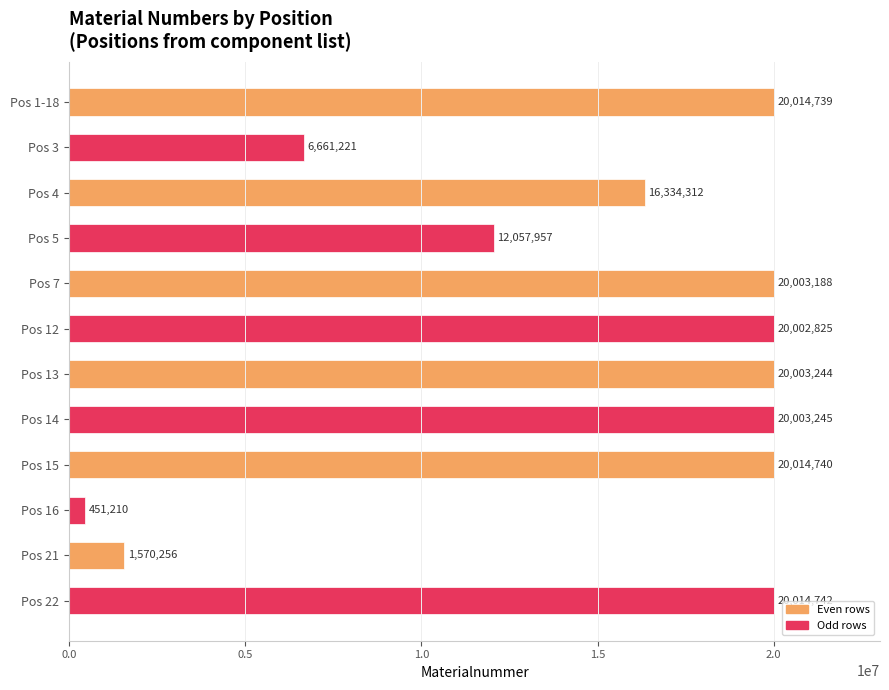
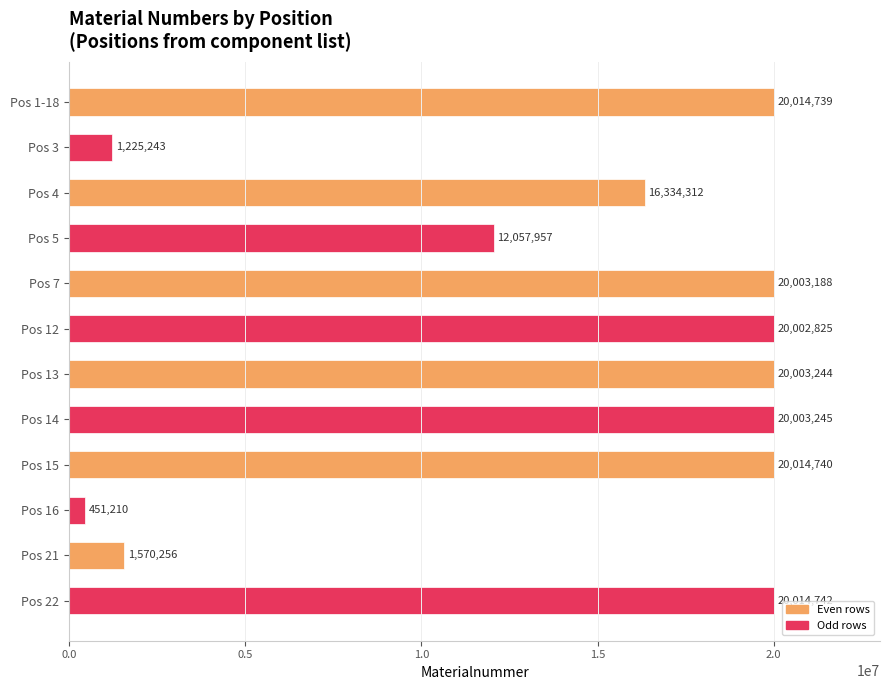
  {
    "Pos 1-18": "20,014,739",
-   "Pos 3": "6,661,221",
+   "Pos 3": "1,225,243",
    "Pos 4": "16,334,312",
    "Pos 5": "12,057,957",
    "Pos 7": "20,003,188",
    "Pos 12": "20,002,825",
    "Pos 13": "20,003,244",
    "Pos 14": "20,003,245",
    "Pos 15": "20,014,740",
    "Pos 16": "451,210",
    "Pos 21": "1,570,256"
  }
